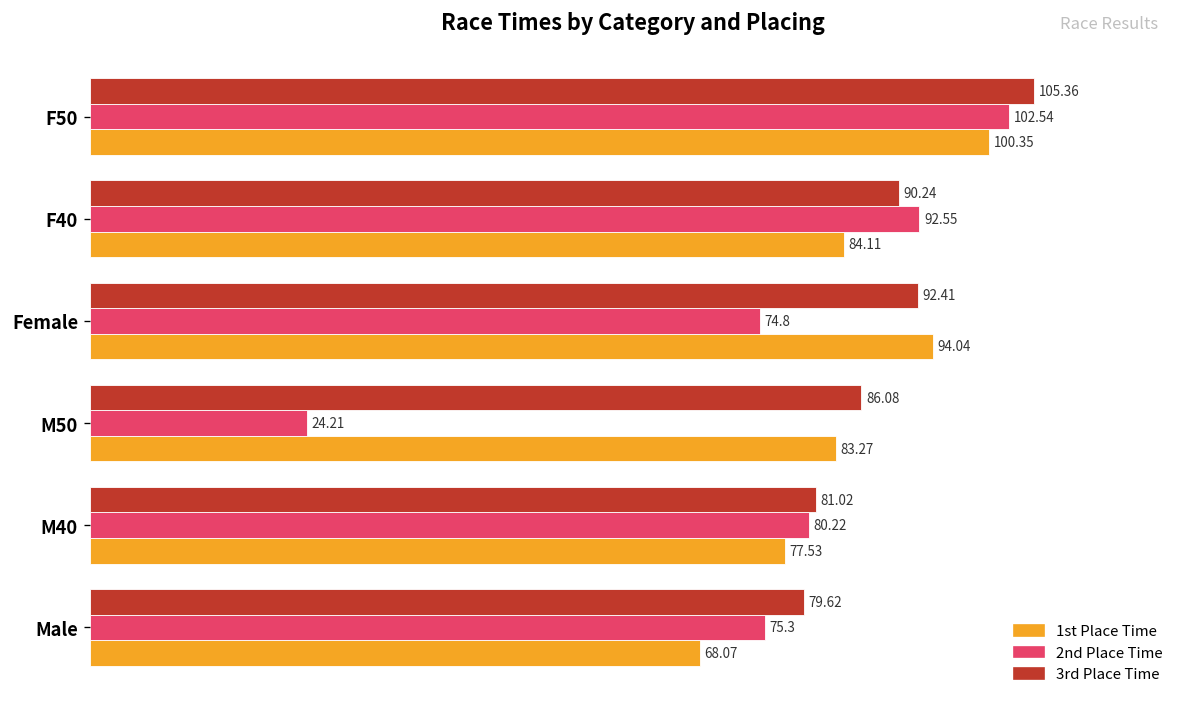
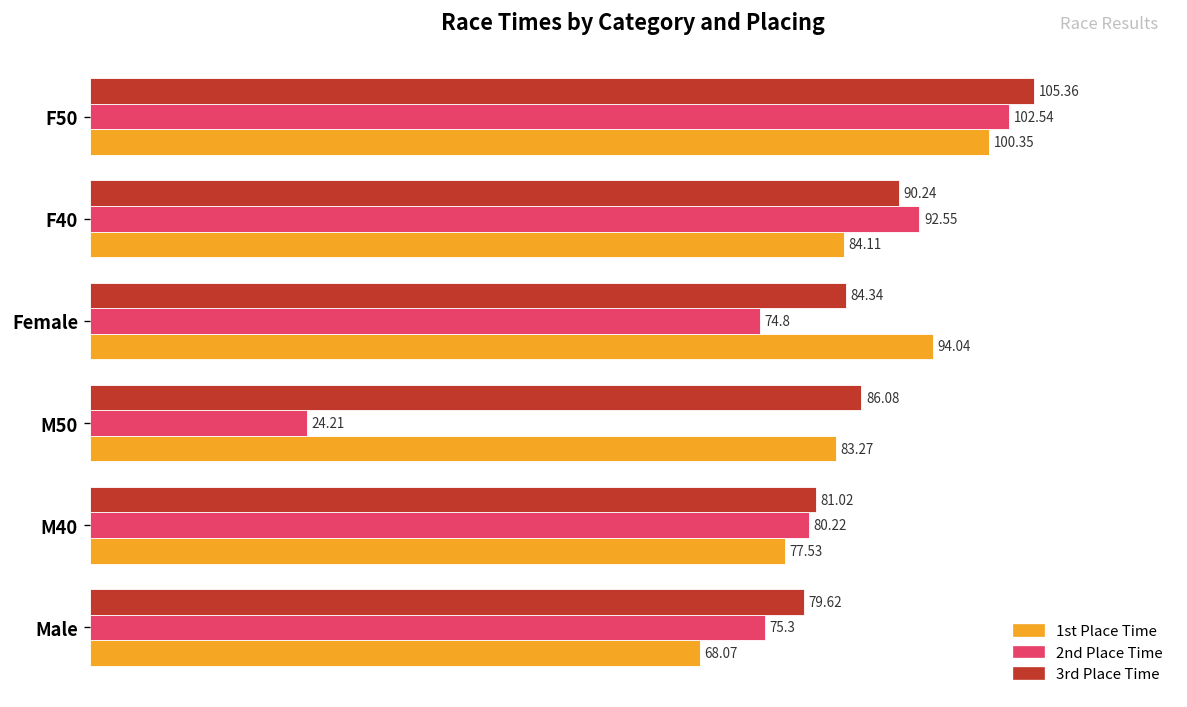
  {
    "1st Place Time": {
      "F50": 100.35,
      "F40": 84.11,
      "Female": 94.04,
      "M50": 83.27,
      "M40": 77.53,
      "Male": 68.07
    },
    "2nd Place Time": {
      "F50": 102.54,
      "F40": 92.55,
      "Female": 74.8,
      "M50": 24.21,
      "M40": 80.22,
      "Male": 75.3
    },
    "3rd Place Time": {
      "F50": 105.36,
      "F40": 90.24,
-     "Female": 92.41,
+     "Female": 84.34,
      "M50": 86.08,
      "M40": 81.02,
      "Male": 79.62
    }
  }
